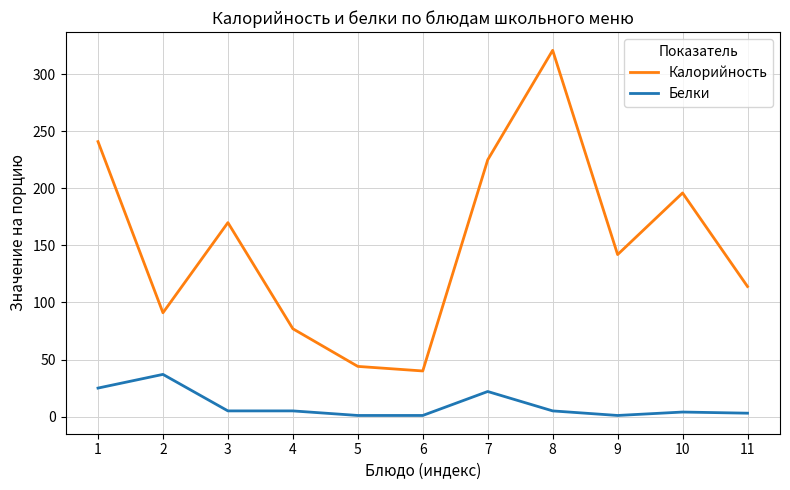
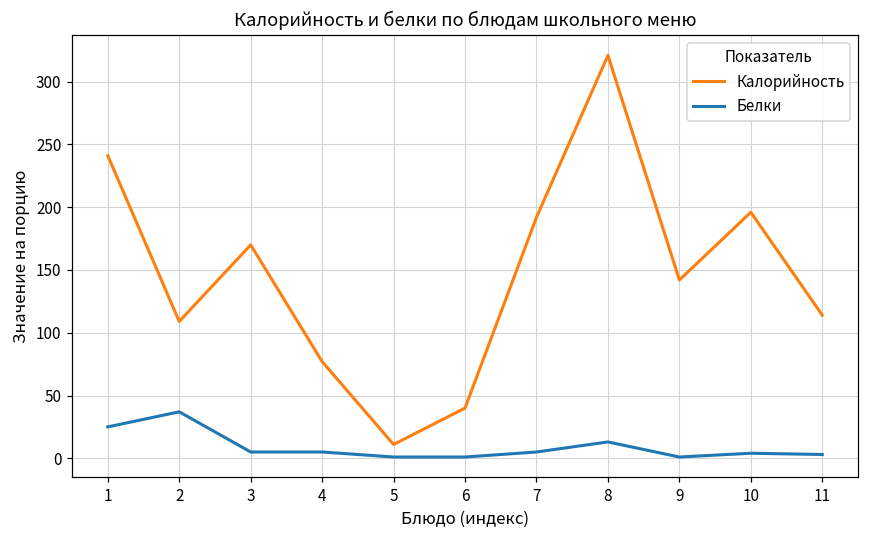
  {
    "Калорийность": {
      "1": 241,
-     "2": 91,
+     "2": 109,
      "3": 170,
      "4": 77,
-     "5": 44,
+     "5": 11,
      "6": 40,
-     "7": 225,
+     "7": 192,
      "8": 321,
      "9": 142,
      "10": 196,
      "11": 114
    },
    "Белки": {
      "1": 25,
      "2": 37,
      "3": 5,
      "4": 5,
      "5": 1,
      "6": 1,
-     "7": 22,
-     "8": 5,
+     "7": 5,
+     "8": 13,
      "9": 1,
      "10": 4,
      "11": 3
    }
  }
